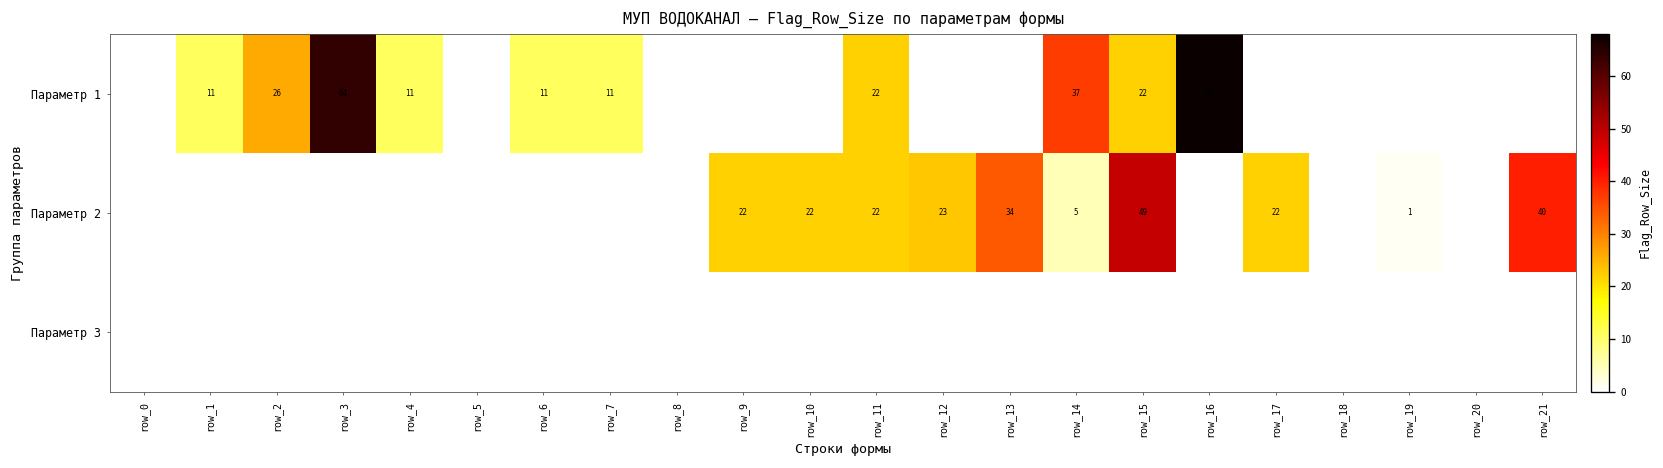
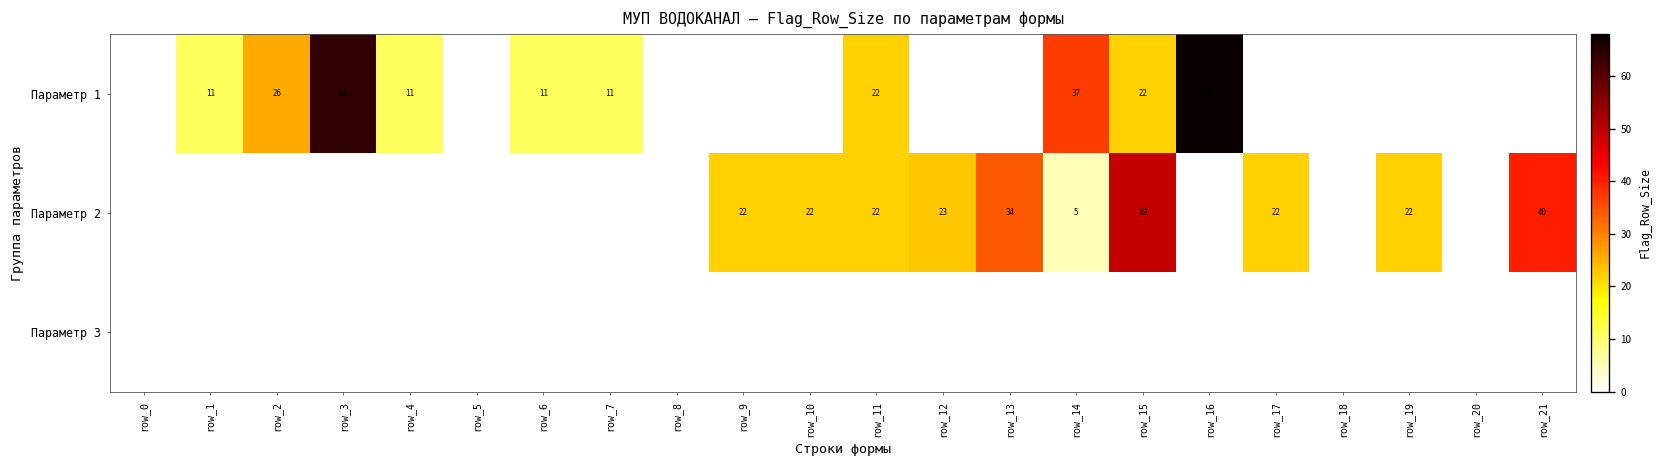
  {
    "Параметр 1": {
      "row_1": 11,
      "row_2": 26,
      "row_3": 64,
      "row_4": 11,
      "row_6": 11,
      "row_7": 11,
      "row_11": 22,
      "row_14": 37,
      "row_15": 22
    },
    "Параметр 2": {
      "row_9": 22,
      "row_10": 22,
      "row_11": 22,
      "row_12": 23,
      "row_13": 34,
      "row_14": 5,
      "row_15": 49,
      "row_17": 22,
-     "row_19": 1,
+     "row_19": 22,
      "row_21": 40
    }
  }
